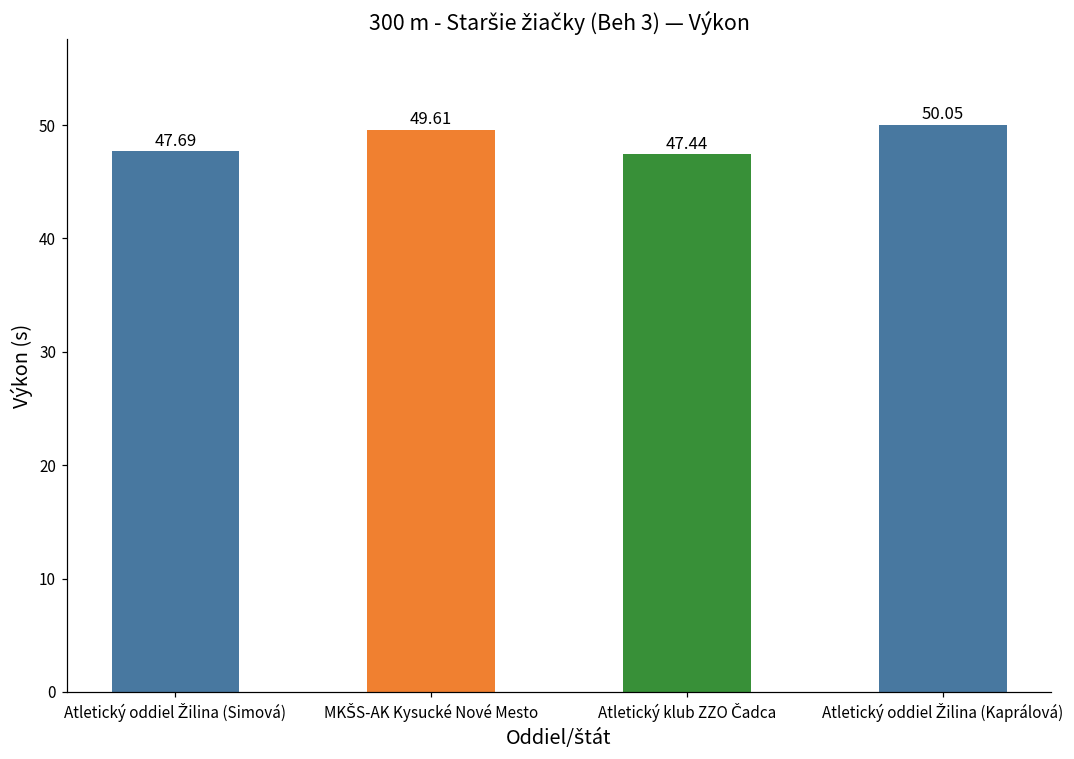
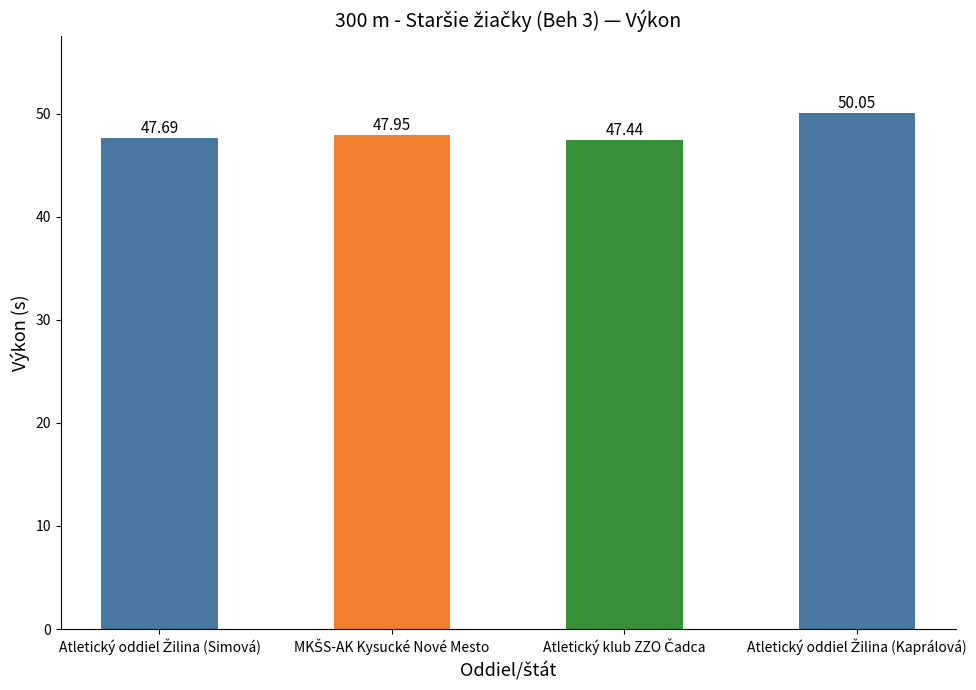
  {
    "Atletický oddiel Žilina (Simová)": 47.69,
-   "MKŠS-AK Kysucké Nové Mesto": 49.61,
+   "MKŠS-AK Kysucké Nové Mesto": 47.95,
    "Atletický klub ZZO Čadca": 47.44,
    "Atletický oddiel Žilina (Kaprálová)": 50.05
  }
